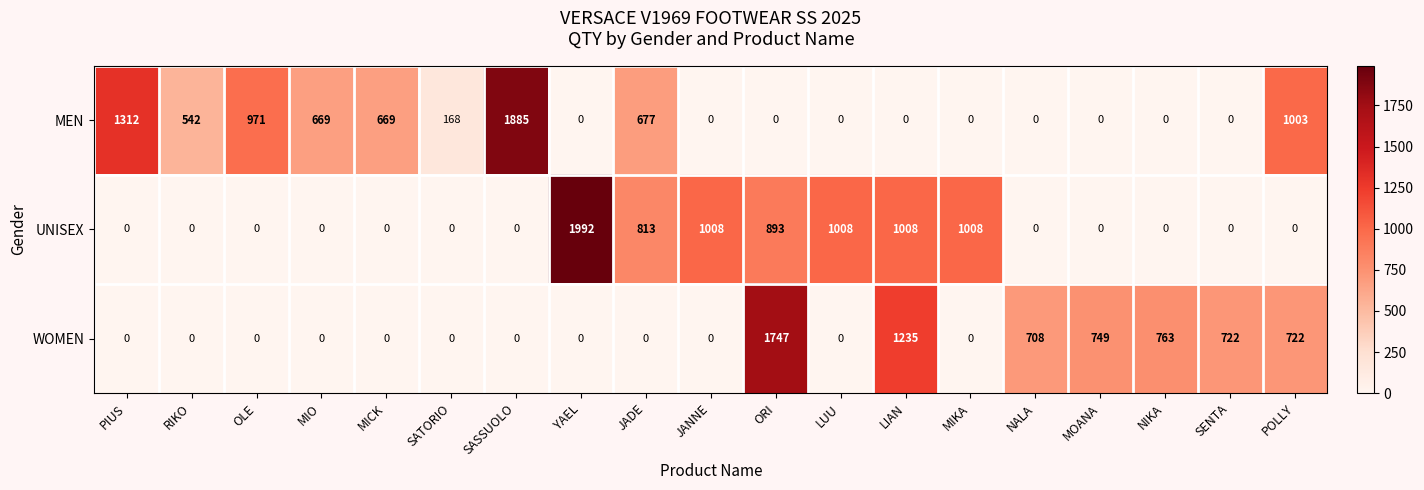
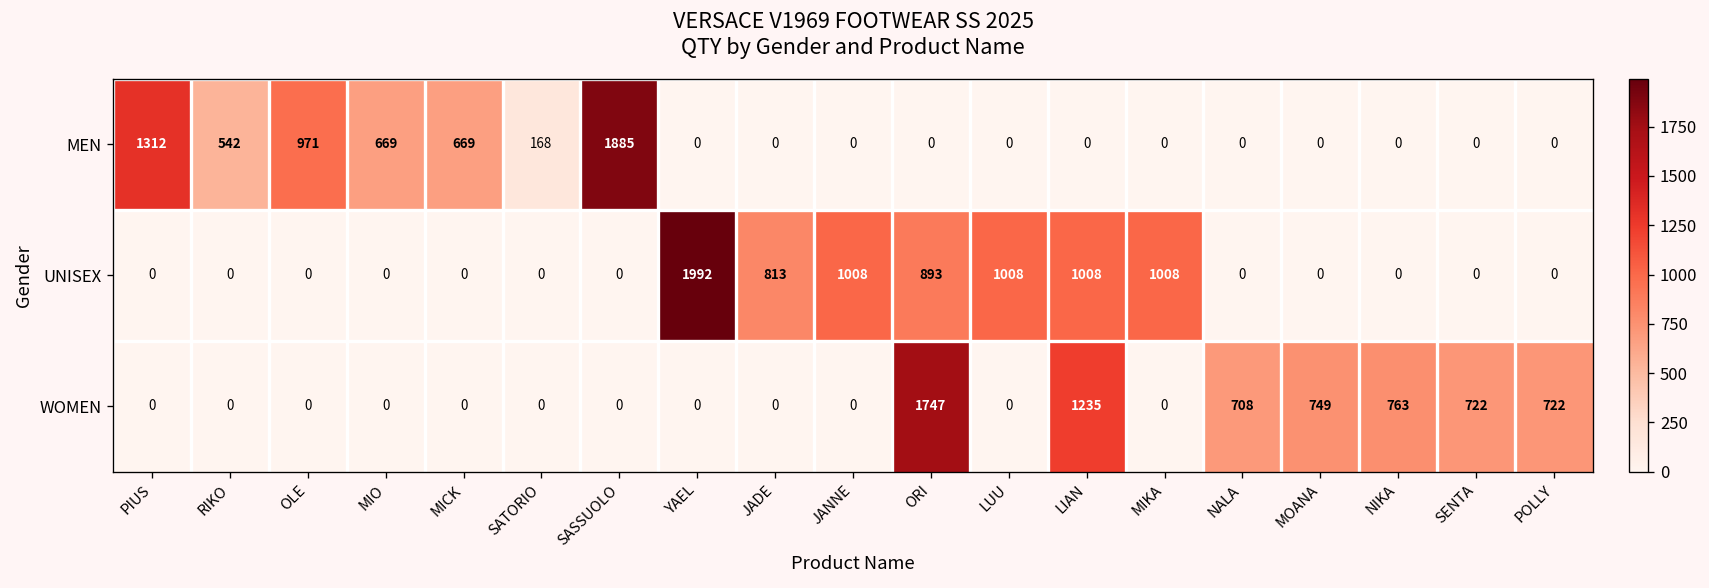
  {
    "MEN": {
      "PIUS": 1312,
      "RIKO": 542,
      "OLE": 971,
      "MIO": 669,
      "MICK": 669,
      "SATORIO": 168,
      "SASSUOLO": 1885,
      "YAEL": 0,
-     "JADE": 677,
+     "JADE": 0,
      "JANNE": 0,
      "ORI": 0,
      "LUU": 0,
      "LIAN": 0,
      "MIKA": 0,
      "NALA": 0,
      "MOANA": 0,
      "NIKA": 0,
      "SENTA": 0,
-     "POLLY": 1003
+     "POLLY": 0
    },
    "UNISEX": {
      "PIUS": 0,
      "RIKO": 0,
      "OLE": 0,
      "MIO": 0,
      "MICK": 0,
      "SATORIO": 0,
      "SASSUOLO": 0,
      "YAEL": 1992,
      "JADE": 813,
      "JANNE": 1008,
      "ORI": 893,
      "LUU": 1008,
      "LIAN": 1008,
      "MIKA": 1008,
      "NALA": 0,
      "MOANA": 0,
      "NIKA": 0,
      "SENTA": 0,
      "POLLY": 0
    },
    "WOMEN": {
      "PIUS": 0,
      "RIKO": 0,
      "OLE": 0,
      "MIO": 0,
      "MICK": 0,
      "SATORIO": 0,
      "SASSUOLO": 0,
      "YAEL": 0,
      "JADE": 0,
      "JANNE": 0,
      "ORI": 1747,
      "LUU": 0,
      "LIAN": 1235,
      "MIKA": 0,
      "NALA": 708,
      "MOANA": 749,
      "NIKA": 763,
      "SENTA": 722,
      "POLLY": 722
    }
  }
